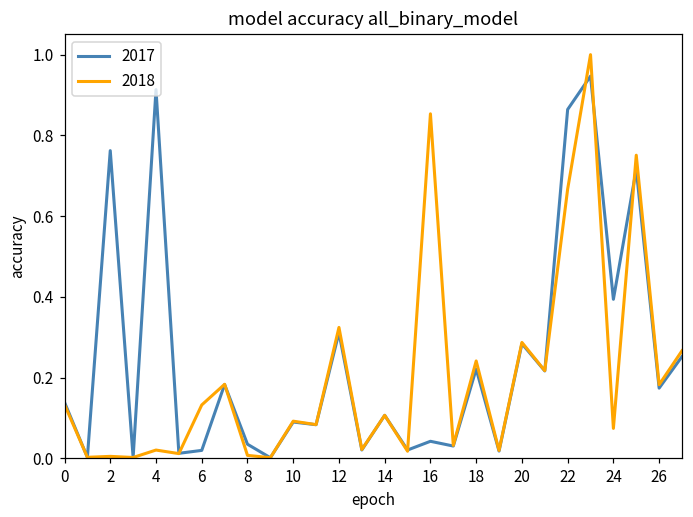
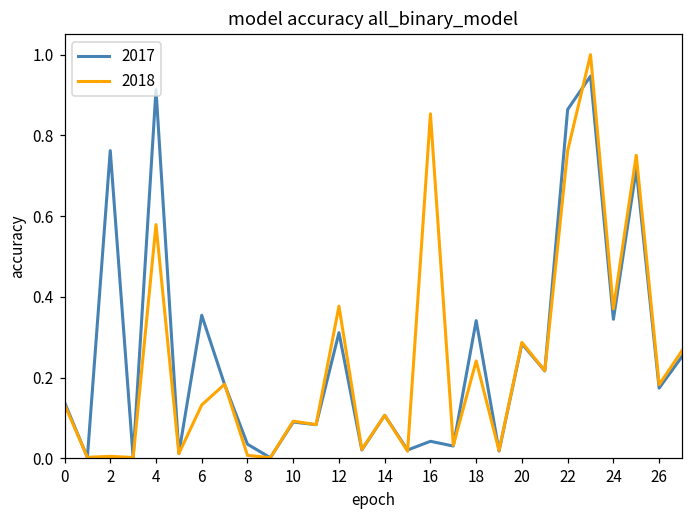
  {
    "2017": {
      "2": 0.76,
-     "6": 0.02,
+     "6": 0.35,
      "8": 0.04,
      "12": 0.31,
      "16": 0.04,
-     "18": 0.22,
+     "18": 0.34,
      "22": 0.86,
-     "24": 0.39,
+     "24": 0.34,
      "26": 0.17
    },
    "2018": {
      "2": 0.01,
-     "4": 0.02,
+     "4": 0.58,
      "6": 0.13,
      "8": 0.01,
-     "12": 0.32,
+     "12": 0.38,
      "16": 0.85,
      "18": 0.24,
-     "22": 0.67,
-     "24": 0.07,
+     "22": 0.76,
+     "24": 0.37,
      "26": 0.18
    }
  }
